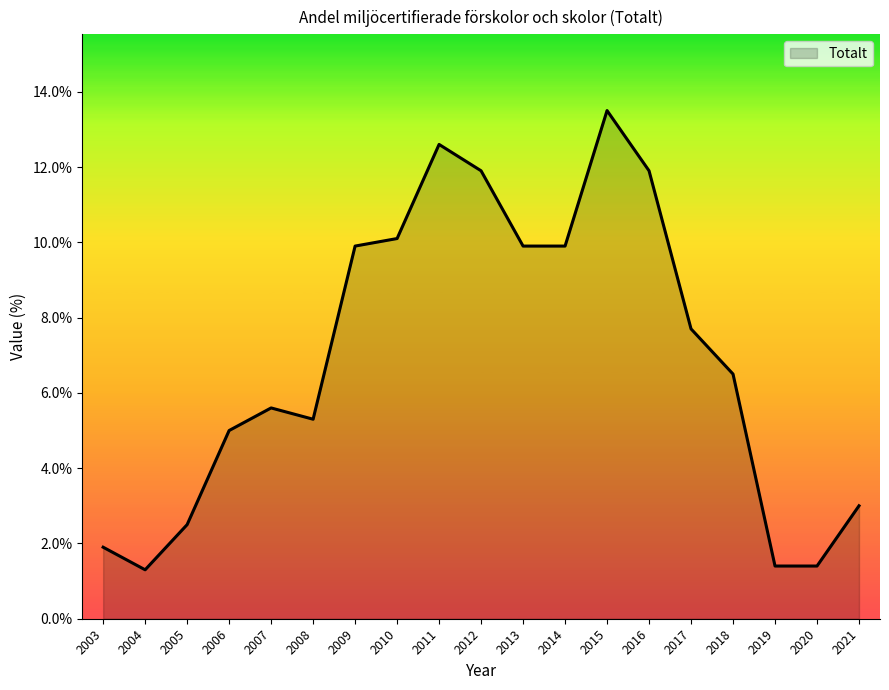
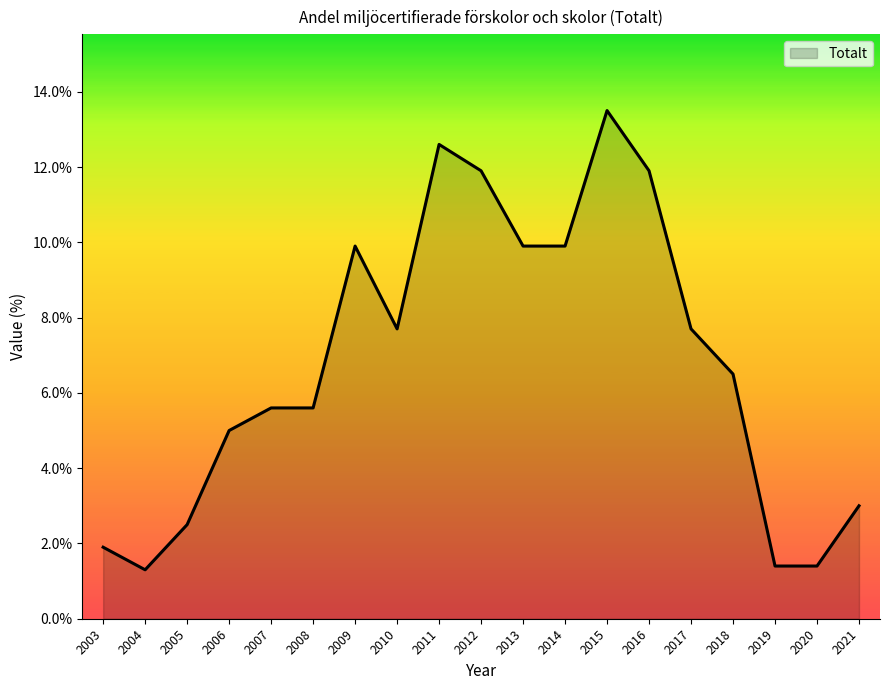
  {
    "2003": "1.9%",
    "2004": "1.3%",
    "2005": "2.5%",
    "2006": "5.0%",
    "2007": "5.6%",
-   "2008": "5.3%",
+   "2008": "5.6%",
    "2009": "9.9%",
-   "2010": "10.1%",
+   "2010": "7.7%",
    "2011": "12.6%",
    "2012": "11.9%",
    "2013": "9.9%",
    "2014": "9.9%",
    "2015": "13.5%",
    "2016": "11.9%",
    "2017": "7.7%",
    "2018": "6.5%",
    "2019": "1.4%",
    "2020": "1.4%",
    "2021": "3.0%"
  }
